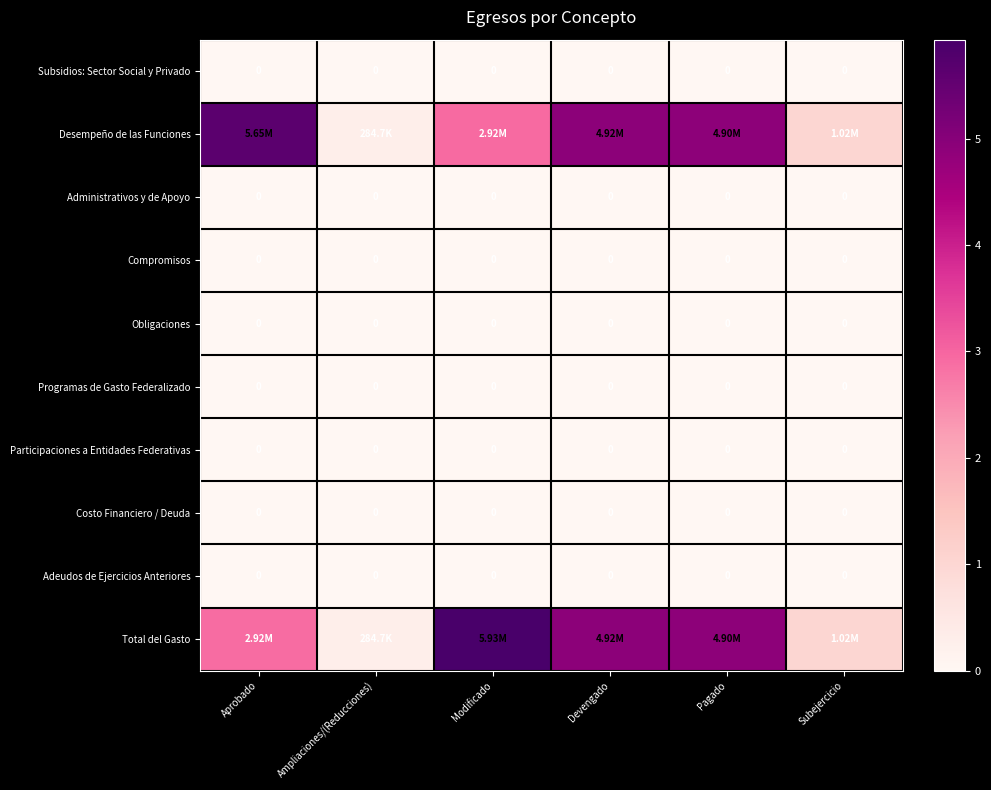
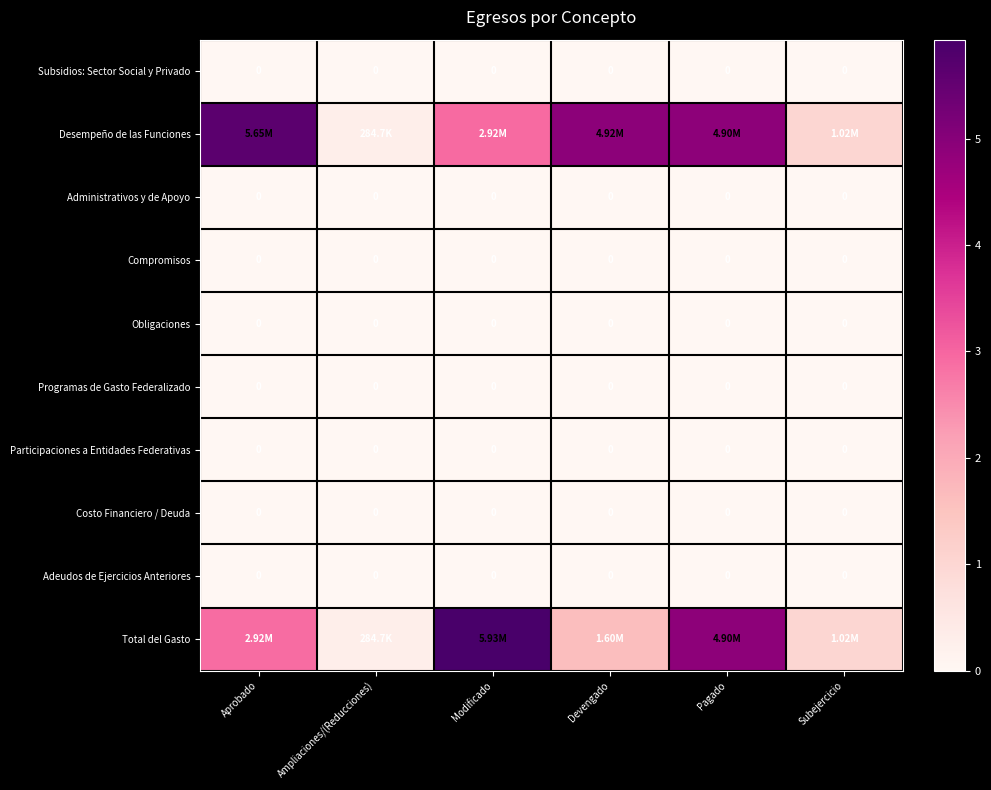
  {
    "Desempeño de las Funciones": {
      "Aprobado": "5.65M",
      "Modificado": "2.92M",
      "Devengado": "4.92M",
      "Pagado": "4.90M"
    },
    "Total del Gasto": {
      "Aprobado": "2.92M",
      "Modificado": "5.93M",
-     "Devengado": "4.92M",
+     "Devengado": "1.60M",
      "Pagado": "4.90M"
    }
  }
